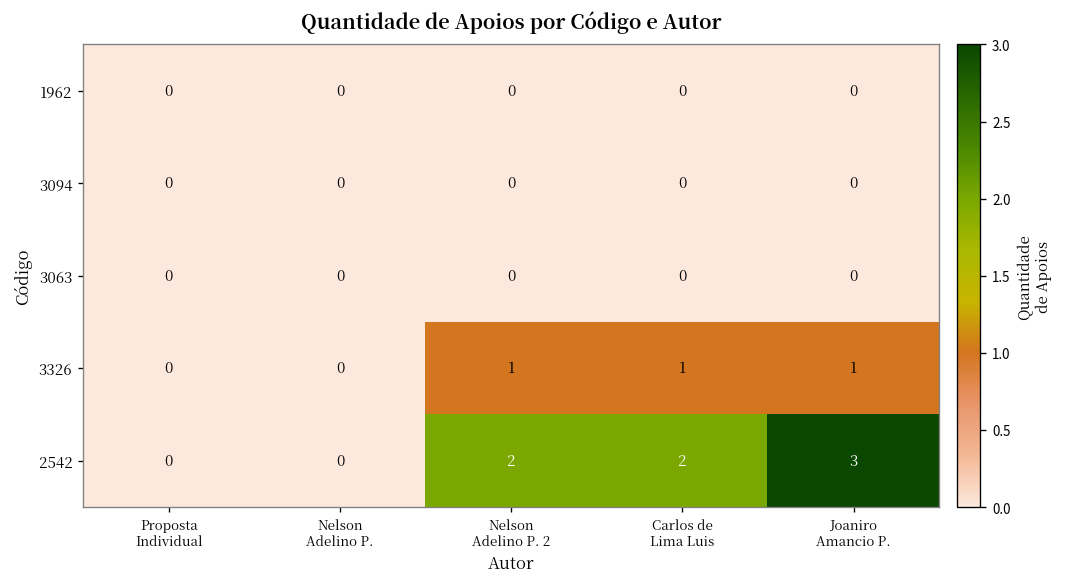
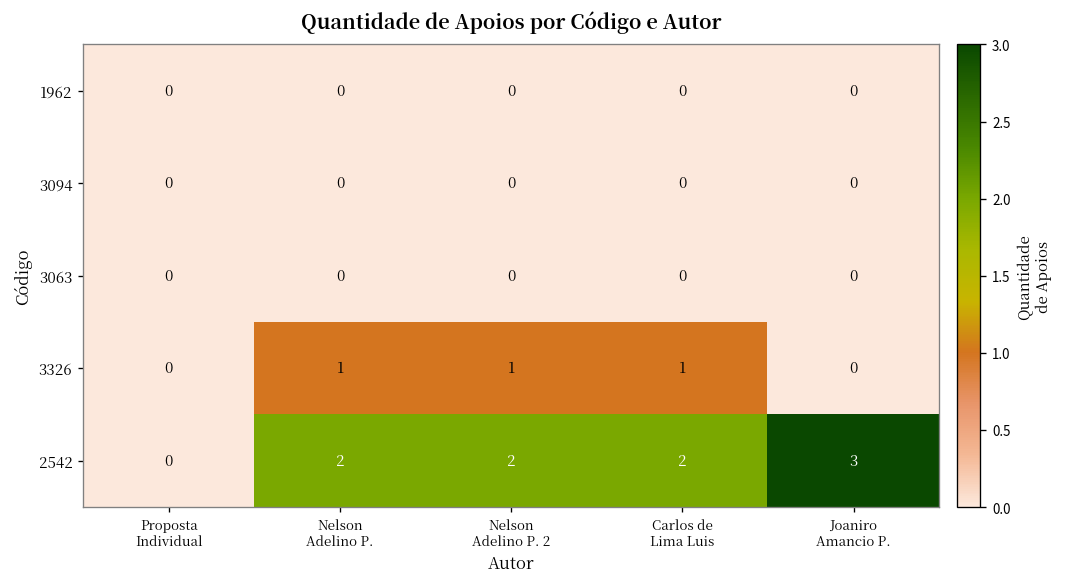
  {
    "1962": {
      "Proposta Individual": 0,
      "Nelson Adelino P.": 0,
      "Nelson Adelino P. 2": 0,
      "Carlos de Lima Luis": 0,
      "Joaniro Amancio P.": 0
    },
    "3094": {
      "Proposta Individual": 0,
      "Nelson Adelino P.": 0,
      "Nelson Adelino P. 2": 0,
      "Carlos de Lima Luis": 0,
      "Joaniro Amancio P.": 0
    },
    "3063": {
      "Proposta Individual": 0,
      "Nelson Adelino P.": 0,
      "Nelson Adelino P. 2": 0,
      "Carlos de Lima Luis": 0,
      "Joaniro Amancio P.": 0
    },
    "3326": {
      "Proposta Individual": 0,
-     "Nelson Adelino P.": 0,
+     "Nelson Adelino P.": 1,
      "Nelson Adelino P. 2": 1,
      "Carlos de Lima Luis": 1,
-     "Joaniro Amancio P.": 1
+     "Joaniro Amancio P.": 0
    },
    "2542": {
      "Proposta Individual": 0,
-     "Nelson Adelino P.": 0,
+     "Nelson Adelino P.": 2,
      "Nelson Adelino P. 2": 2,
      "Carlos de Lima Luis": 2,
      "Joaniro Amancio P.": 3
    }
  }
